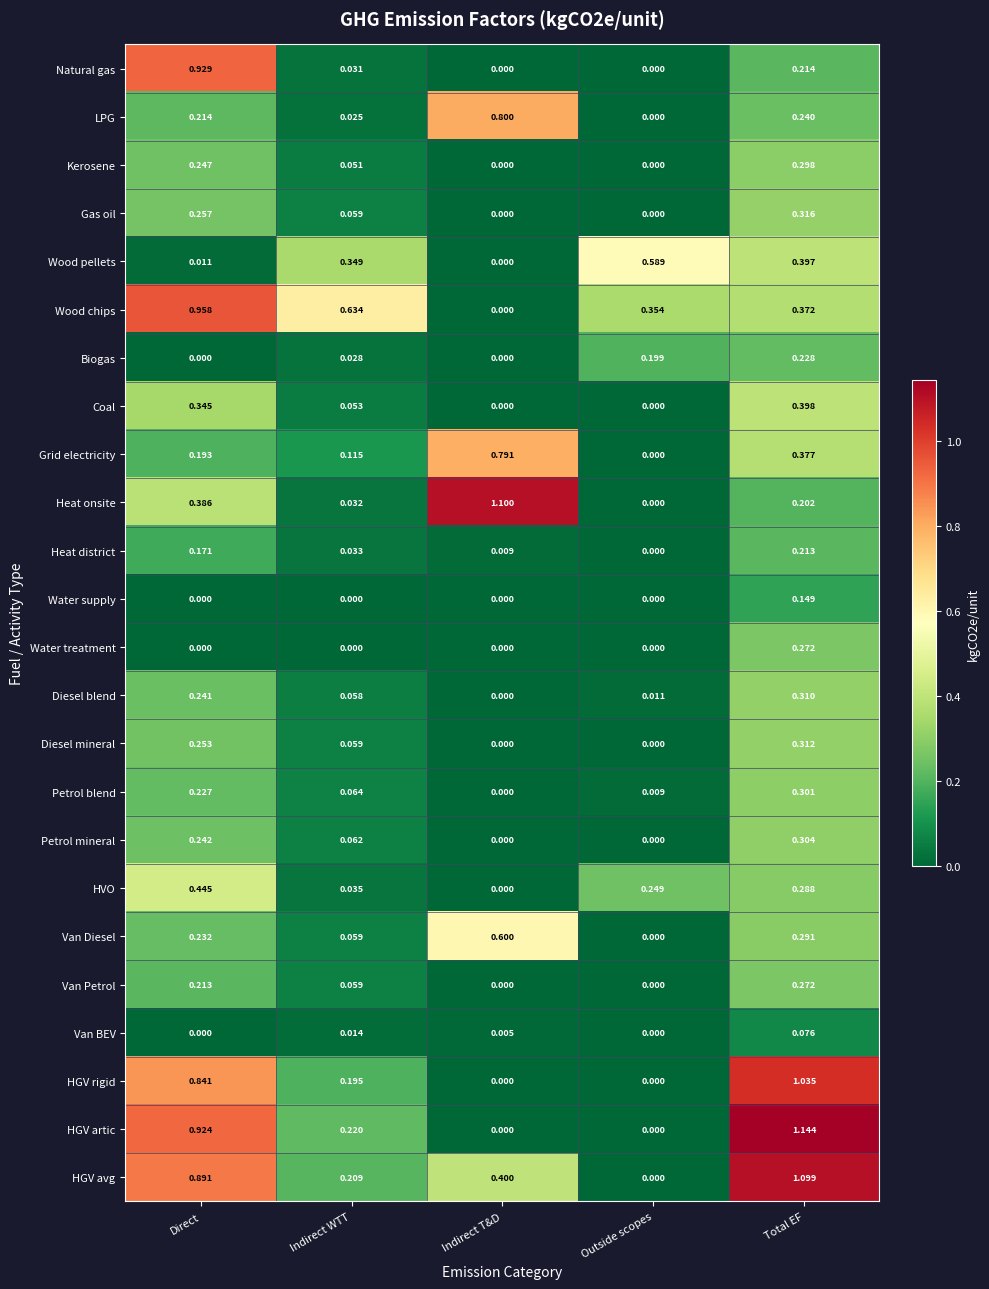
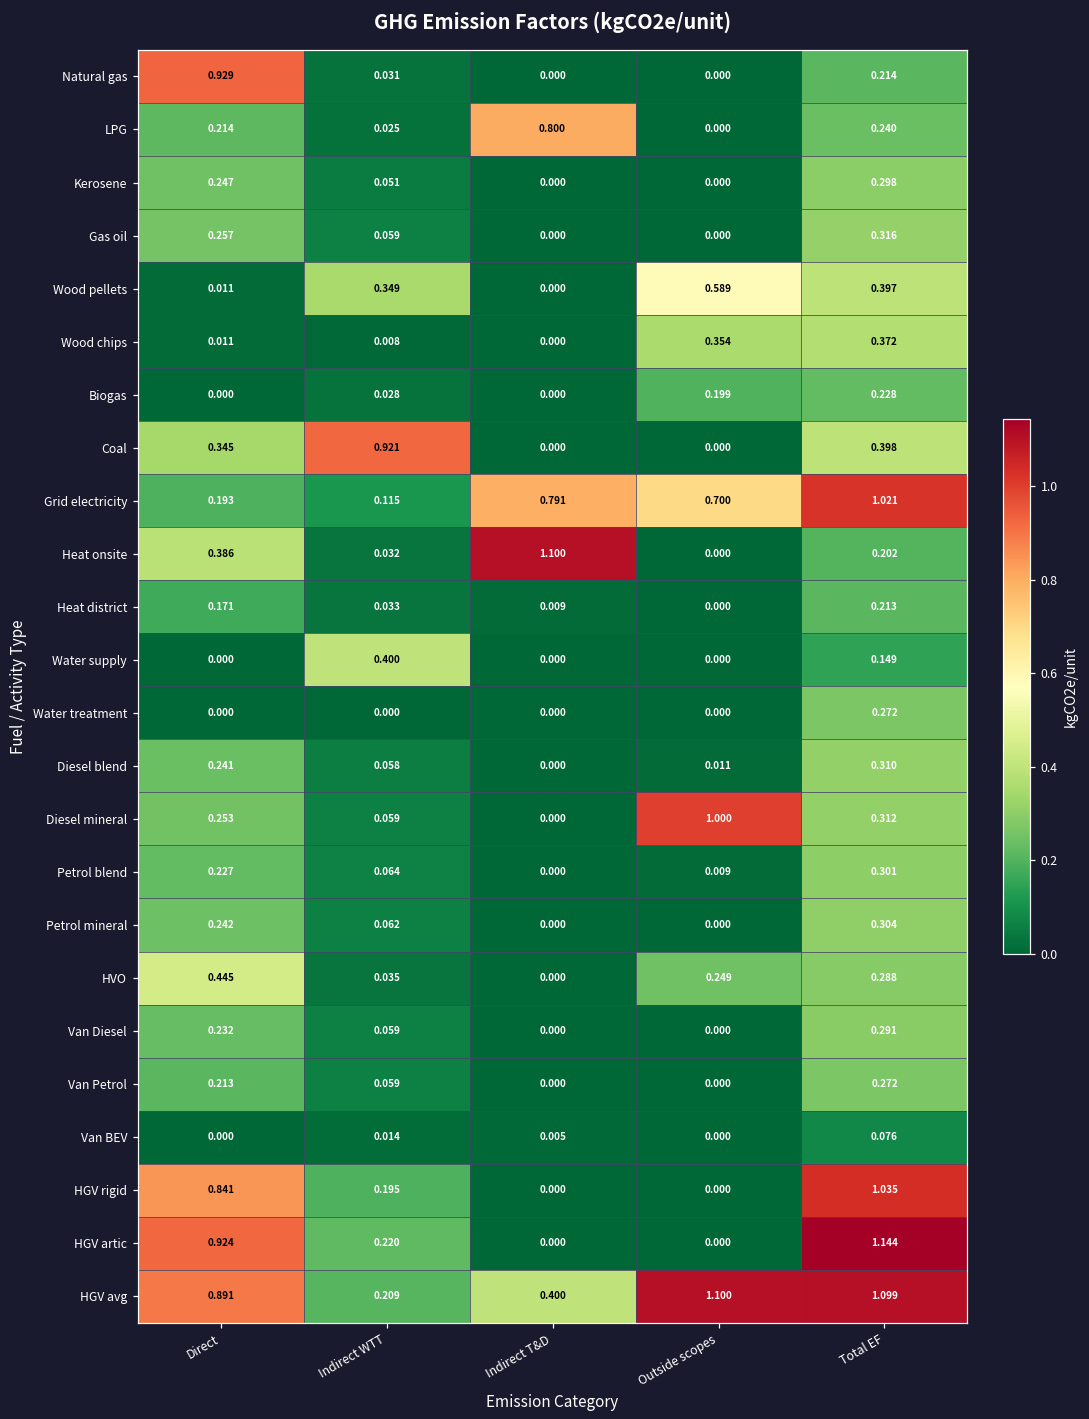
  {
    "Natural gas": {
      "Direct": 0.929,
      "Indirect WTT": 0.031,
      "Indirect T&D": 0.000,
      "Outside scopes": 0.000,
      "Total EF": 0.214
    },
    "LPG": {
      "Direct": 0.214,
      "Indirect WTT": 0.025,
      "Indirect T&D": 0.800,
      "Outside scopes": 0.000,
      "Total EF": 0.240
    },
    "Kerosene": {
      "Direct": 0.247,
      "Indirect WTT": 0.051,
      "Indirect T&D": 0.000,
      "Outside scopes": 0.000,
      "Total EF": 0.298
    },
    "Gas oil": {
      "Direct": 0.257,
      "Indirect WTT": 0.059,
      "Indirect T&D": 0.000,
      "Outside scopes": 0.000,
      "Total EF": 0.316
    },
    "Wood pellets": {
      "Direct": 0.011,
      "Indirect WTT": 0.349,
      "Indirect T&D": 0.000,
      "Outside scopes": 0.589,
      "Total EF": 0.397
    },
    "Wood chips": {
-     "Direct": 0.958,
-     "Indirect WTT": 0.634,
+     "Direct": 0.011,
+     "Indirect WTT": 0.008,
      "Indirect T&D": 0.000,
      "Outside scopes": 0.354,
      "Total EF": 0.372
    },
    "Biogas": {
      "Direct": 0.000,
      "Indirect WTT": 0.028,
      "Indirect T&D": 0.000,
      "Outside scopes": 0.199,
      "Total EF": 0.228
    },
    "Coal": {
      "Direct": 0.345,
-     "Indirect WTT": 0.053,
+     "Indirect WTT": 0.921,
      "Indirect T&D": 0.000,
      "Outside scopes": 0.000,
      "Total EF": 0.398
    },
    "Grid electricity": {
      "Direct": 0.193,
      "Indirect WTT": 0.115,
      "Indirect T&D": 0.791,
-     "Outside scopes": 0.000,
-     "Total EF": 0.377
+     "Outside scopes": 0.700,
+     "Total EF": 1.021
    },
    "Heat onsite": {
      "Direct": 0.386,
      "Indirect WTT": 0.032,
      "Indirect T&D": 1.100,
      "Outside scopes": 0.000,
      "Total EF": 0.202
    },
    "Heat district": {
      "Direct": 0.171,
      "Indirect WTT": 0.033,
      "Indirect T&D": 0.009,
      "Outside scopes": 0.000,
      "Total EF": 0.213
    },
    "Water supply": {
      "Direct": 0.000,
-     "Indirect WTT": 0.000,
+     "Indirect WTT": 0.400,
      "Indirect T&D": 0.000,
      "Outside scopes": 0.000,
      "Total EF": 0.149
    },
    "Water treatment": {
      "Direct": 0.000,
      "Indirect WTT": 0.000,
      "Indirect T&D": 0.000,
      "Outside scopes": 0.000,
      "Total EF": 0.272
    },
    "Diesel blend": {
      "Direct": 0.241,
      "Indirect WTT": 0.058,
      "Indirect T&D": 0.000,
      "Outside scopes": 0.011,
      "Total EF": 0.310
    },
    "Diesel mineral": {
      "Direct": 0.253,
      "Indirect WTT": 0.059,
      "Indirect T&D": 0.000,
-     "Outside scopes": 0.000,
+     "Outside scopes": 1.000,
      "Total EF": 0.312
    },
    "Petrol blend": {
      "Direct": 0.227,
      "Indirect WTT": 0.064,
      "Indirect T&D": 0.000,
      "Outside scopes": 0.009,
      "Total EF": 0.301
    },
    "Petrol mineral": {
      "Direct": 0.242,
      "Indirect WTT": 0.062,
      "Indirect T&D": 0.000,
      "Outside scopes": 0.000,
      "Total EF": 0.304
    },
    "HVO": {
      "Direct": 0.445,
      "Indirect WTT": 0.035,
      "Indirect T&D": 0.000,
      "Outside scopes": 0.249,
      "Total EF": 0.288
    },
    "Van Diesel": {
      "Direct": 0.232,
      "Indirect WTT": 0.059,
-     "Indirect T&D": 0.600,
+     "Indirect T&D": 0.000,
      "Outside scopes": 0.000,
      "Total EF": 0.291
    },
    "Van Petrol": {
      "Direct": 0.213,
      "Indirect WTT": 0.059,
      "Indirect T&D": 0.000,
      "Outside scopes": 0.000,
      "Total EF": 0.272
    },
    "Van BEV": {
      "Direct": 0.000,
      "Indirect WTT": 0.014,
      "Indirect T&D": 0.005,
      "Outside scopes": 0.000,
      "Total EF": 0.076
    },
    "HGV rigid": {
      "Direct": 0.841,
      "Indirect WTT": 0.195,
      "Indirect T&D": 0.000,
      "Outside scopes": 0.000,
      "Total EF": 1.035
    },
    "HGV artic": {
      "Direct": 0.924,
      "Indirect WTT": 0.220,
      "Indirect T&D": 0.000,
      "Outside scopes": 0.000,
      "Total EF": 1.144
    },
    "HGV avg": {
      "Direct": 0.891,
      "Indirect WTT": 0.209,
      "Indirect T&D": 0.400,
-     "Outside scopes": 0.000,
+     "Outside scopes": 1.100,
      "Total EF": 1.099
    }
  }
